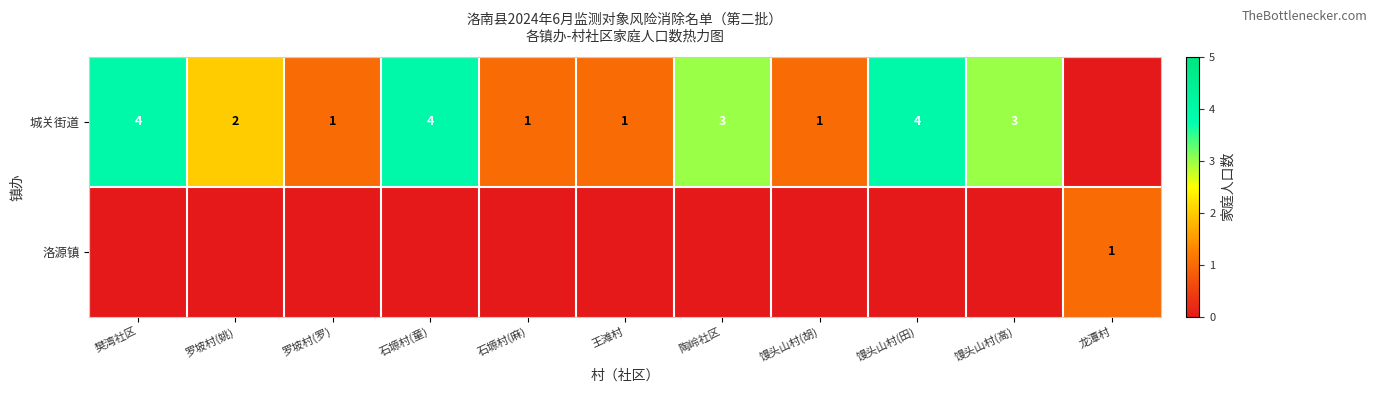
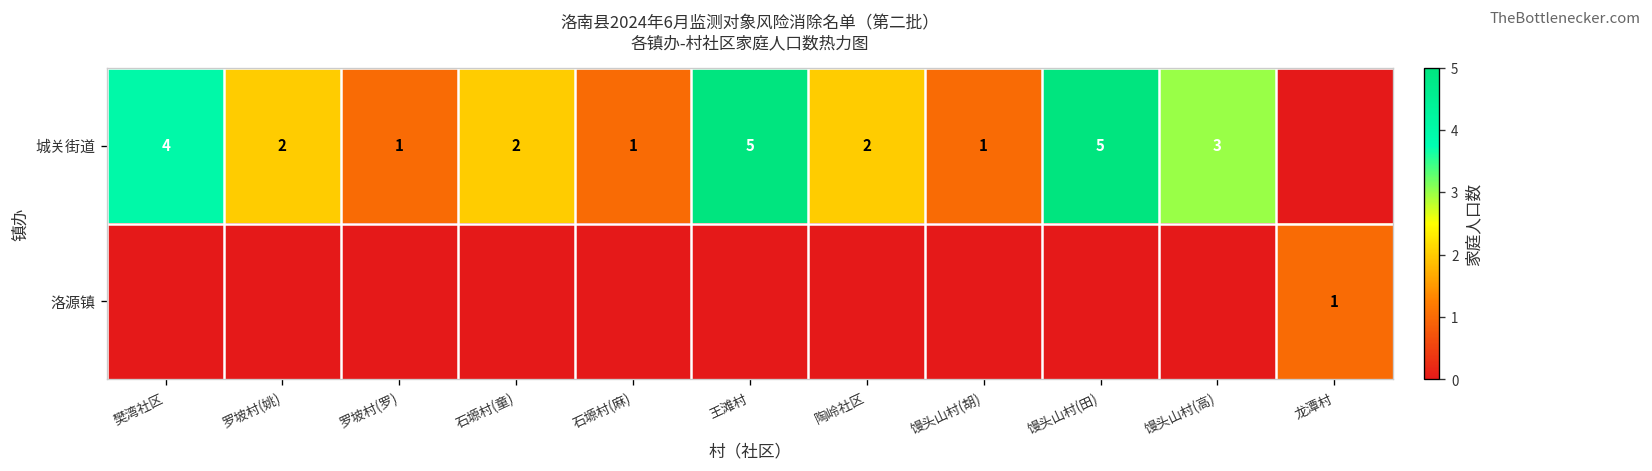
  {
    "城关街道": {
      "樊湾社区": 4,
      "罗坡村(姚)": 2,
      "罗坡村(罗)": 1,
-     "石塬村(童)": 4,
+     "石塬村(童)": 2,
      "石塬村(麻)": 1,
-     "王滩村": 1,
-     "陶岭社区": 3,
+     "王滩村": 5,
+     "陶岭社区": 2,
      "馒头山村(胡)": 1,
-     "馒头山村(田)": 4,
+     "馒头山村(田)": 5,
      "馒头山村(高)": 3
    },
    "洛源镇": {
      "龙潭村": 1
    }
  }
